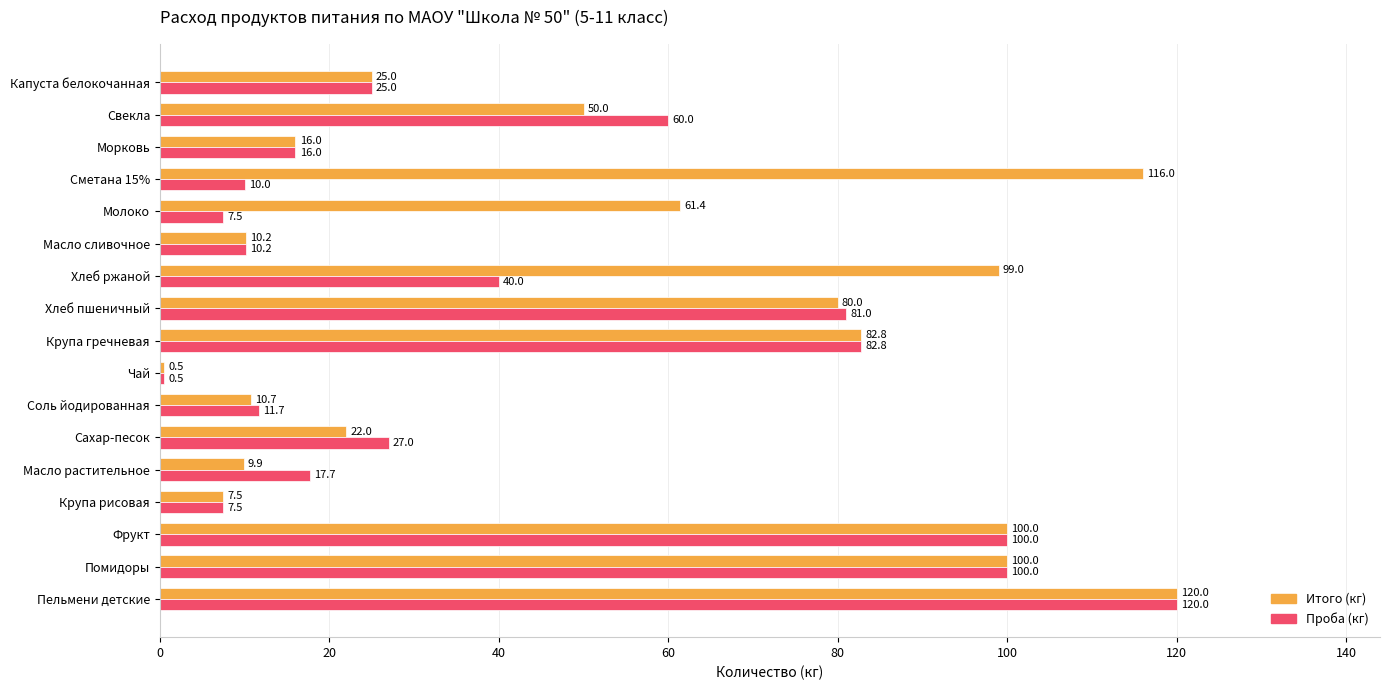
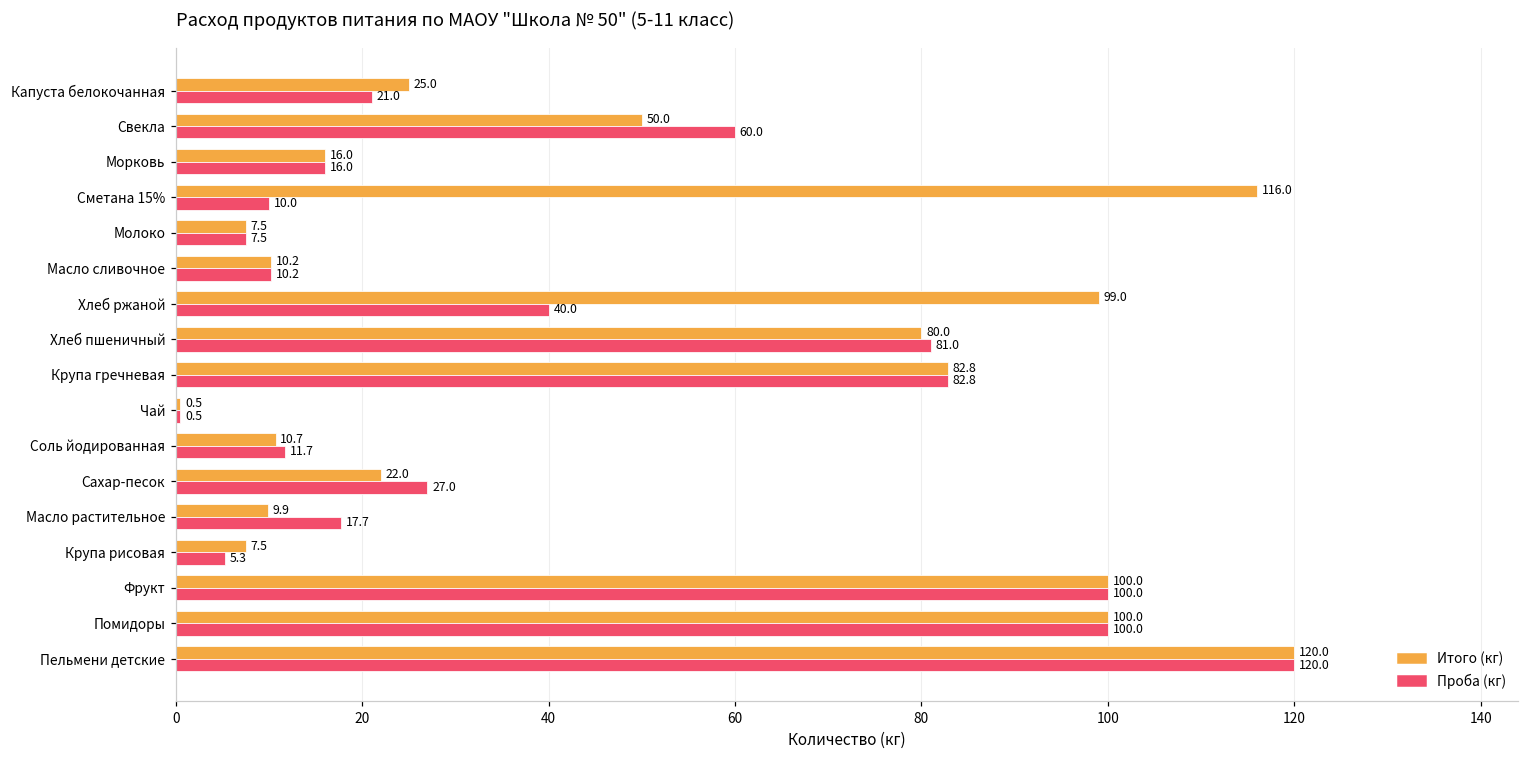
  {
    "Итого (кг)": {
      "Капуста белокочанная": 25.0,
      "Свекла": 50.0,
      "Морковь": 16.0,
      "Сметана 15%": 116.0,
-     "Молоко": 61.4,
+     "Молоко": 7.5,
      "Масло сливочное": 10.2,
      "Хлеб ржаной": 99.0,
      "Хлеб пшеничный": 80.0,
      "Крупа гречневая": 82.8,
      "Чай": 0.5,
      "Соль йодированная": 10.7,
      "Сахар-песок": 22.0,
      "Масло растительное": 9.9,
      "Крупа рисовая": 7.5,
      "Фрукт": 100.0,
      "Помидоры": 100.0,
      "Пельмени детские": 120.0
    },
    "Проба (кг)": {
-     "Капуста белокочанная": 25.0,
+     "Капуста белокочанная": 21.0,
      "Свекла": 60.0,
      "Морковь": 16.0,
      "Сметана 15%": 10.0,
      "Молоко": 7.5,
      "Масло сливочное": 10.2,
      "Хлеб ржаной": 40.0,
      "Хлеб пшеничный": 81.0,
      "Крупа гречневая": 82.8,
      "Чай": 0.5,
      "Соль йодированная": 11.7,
      "Сахар-песок": 27.0,
      "Масло растительное": 17.7,
-     "Крупа рисовая": 7.5,
+     "Крупа рисовая": 5.3,
      "Фрукт": 100.0,
      "Помидоры": 100.0,
      "Пельмени детские": 120.0
    }
  }
